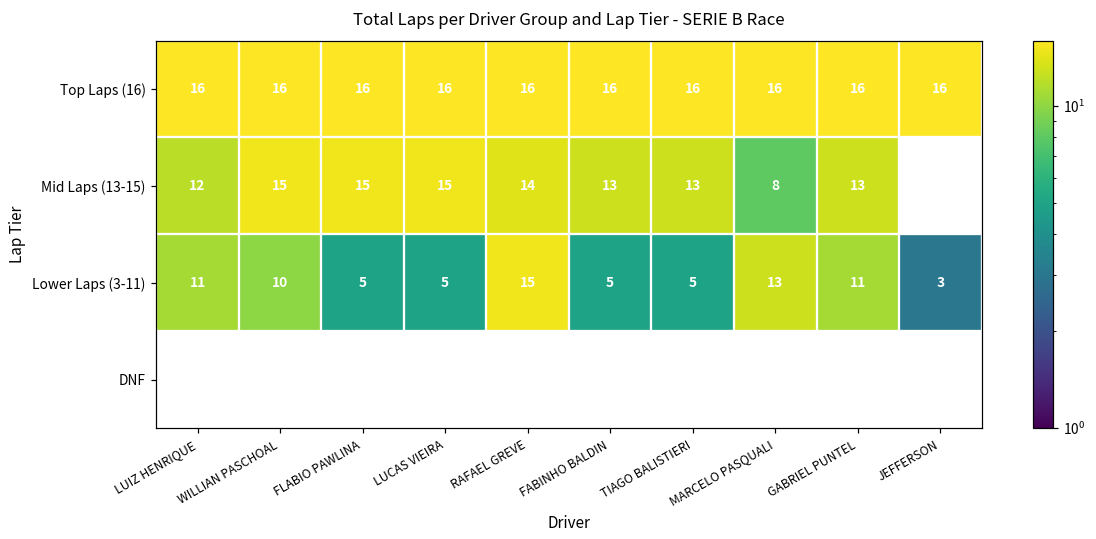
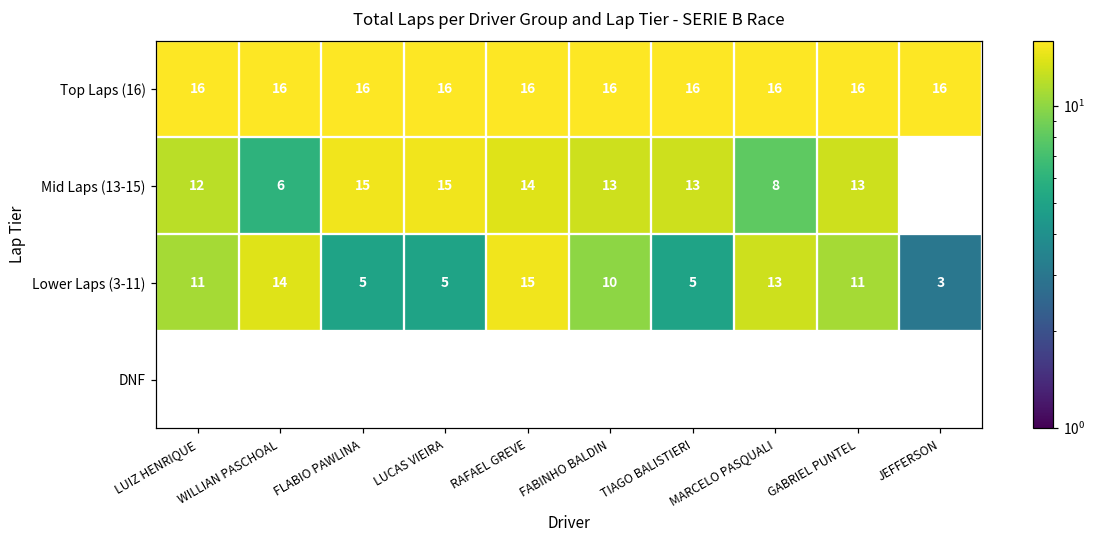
  {
    "Top Laps (16)": {
      "LUIZ HENRIQUE": 16,
      "WILLIAN PASCHOAL": 16,
      "FLABIO PAWLINA": 16,
      "LUCAS VIEIRA": 16,
      "RAFAEL GREVE": 16,
      "FABINHO BALDIN": 16,
      "TIAGO BALISTIERI": 16,
      "MARCELO PASQUALI": 16,
      "GABRIEL PUNTEL": 16,
      "JEFFERSON": 16
    },
    "Mid Laps (13-15)": {
      "LUIZ HENRIQUE": 12,
-     "WILLIAN PASCHOAL": 15,
+     "WILLIAN PASCHOAL": 6,
      "FLABIO PAWLINA": 15,
      "LUCAS VIEIRA": 15,
      "RAFAEL GREVE": 14,
      "FABINHO BALDIN": 13,
      "TIAGO BALISTIERI": 13,
      "MARCELO PASQUALI": 8,
      "GABRIEL PUNTEL": 13
    },
    "Lower Laps (3-11)": {
      "LUIZ HENRIQUE": 11,
-     "WILLIAN PASCHOAL": 10,
+     "WILLIAN PASCHOAL": 14,
      "FLABIO PAWLINA": 5,
      "LUCAS VIEIRA": 5,
      "RAFAEL GREVE": 15,
-     "FABINHO BALDIN": 5,
+     "FABINHO BALDIN": 10,
      "TIAGO BALISTIERI": 5,
      "MARCELO PASQUALI": 13,
      "GABRIEL PUNTEL": 11,
      "JEFFERSON": 3
    }
  }
